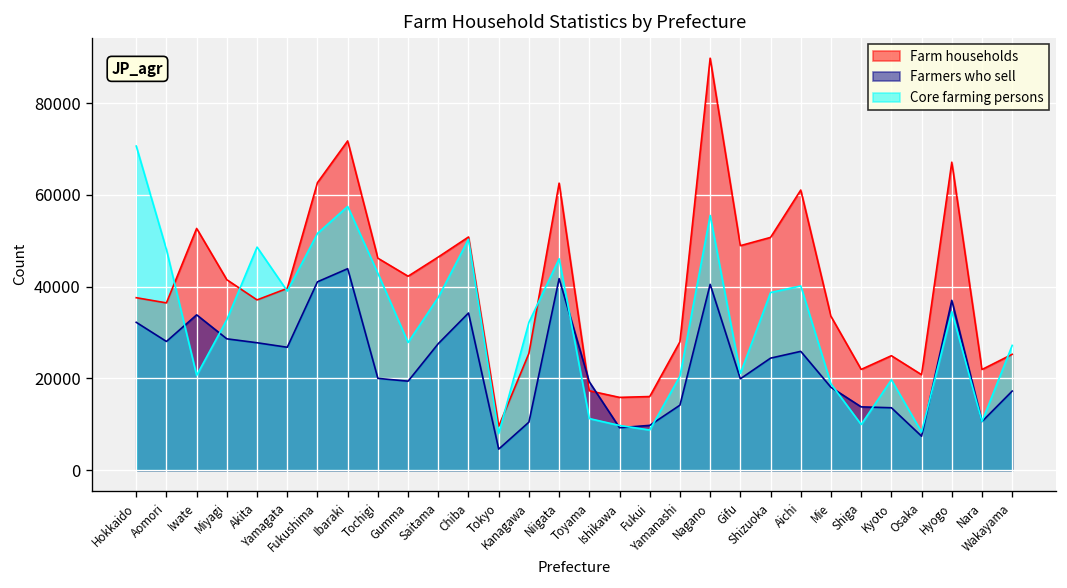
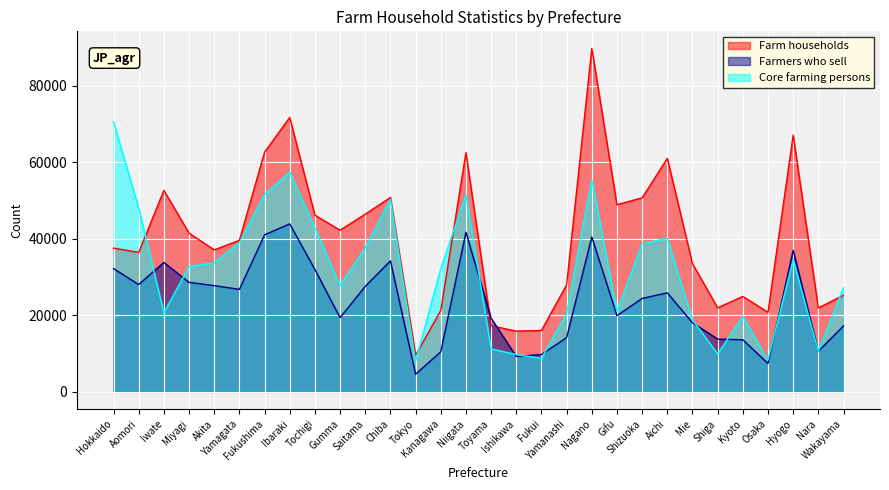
  {
    "Farm households": {
      "Hokkaido": 38000,
      "Aomori": 36000,
      "Iwate": 53000,
      "Miyagi": 42000,
      "Akita": 37000,
      "Fukushima": 63000,
      "Ibaraki": 72000,
      "Tochigi": 46000,
      "Gumma": 42000,
      "Saitama": 46000,
      "Tokyo": 10000,
-     "Kanagawa": 25000,
+     "Kanagawa": 21000,
      "Niigata": 63000,
      "Toyama": 17000,
      "Ishikawa": 16000,
      "Fukui": 16000,
      "Yamanashi": 28000,
      "Nagano": 90000,
      "Gifu": 49000,
      "Shizuoka": 51000,
      "Aichi": 61000,
      "Mie": 34000,
      "Shiga": 22000,
      "Kyoto": 25000,
      "Osaka": 21000,
      "Hyogo": 67000,
      "Nara": 22000,
      "Wakayama": 25000
    },
    "Farmers who sell": {
      "Hokkaido": 32000,
      "Aomori": 28000,
      "Iwate": 34000,
      "Miyagi": 29000,
      "Akita": 28000,
      "Yamagata": 27000,
      "Fukushima": 41000,
      "Ibaraki": 44000,
-     "Tochigi": 20000,
+     "Tochigi": 32000,
      "Gumma": 19000,
      "Saitama": 28000,
      "Chiba": 34000,
      "Tokyo": 5000,
      "Kanagawa": 10000,
      "Niigata": 42000,
      "Toyama": 19000,
      "Fukui": 10000,
      "Yamanashi": 14000,
      "Nagano": 41000,
      "Gifu": 20000,
      "Shizuoka": 24000,
      "Aichi": 26000,
      "Mie": 18000,
      "Shiga": 14000,
      "Kyoto": 14000,
      "Osaka": 7000,
      "Hyogo": 37000,
      "Wakayama": 17000
    },
    "Core farming persons": {
      "Hokkaido": 71000,
      "Aomori": 48000,
      "Iwate": 21000,
      "Miyagi": 33000,
-     "Akita": 49000,
+     "Akita": 34000,
      "Fukushima": 52000,
      "Ibaraki": 57000,
      "Tochigi": 43000,
      "Gumma": 28000,
      "Saitama": 38000,
      "Tokyo": 8000,
      "Kanagawa": 32000,
-     "Niigata": 46000,
+     "Niigata": 52000,
      "Toyama": 11000,
      "Fukui": 9000,
      "Yamanashi": 21000,
      "Nagano": 56000,
      "Gifu": 21000,
      "Shizuoka": 39000,
      "Aichi": 40000,
      "Mie": 19000,
      "Shiga": 10000,
      "Kyoto": 20000,
      "Osaka": 8000,
      "Hyogo": 35000,
      "Wakayama": 27000
    }
  }
